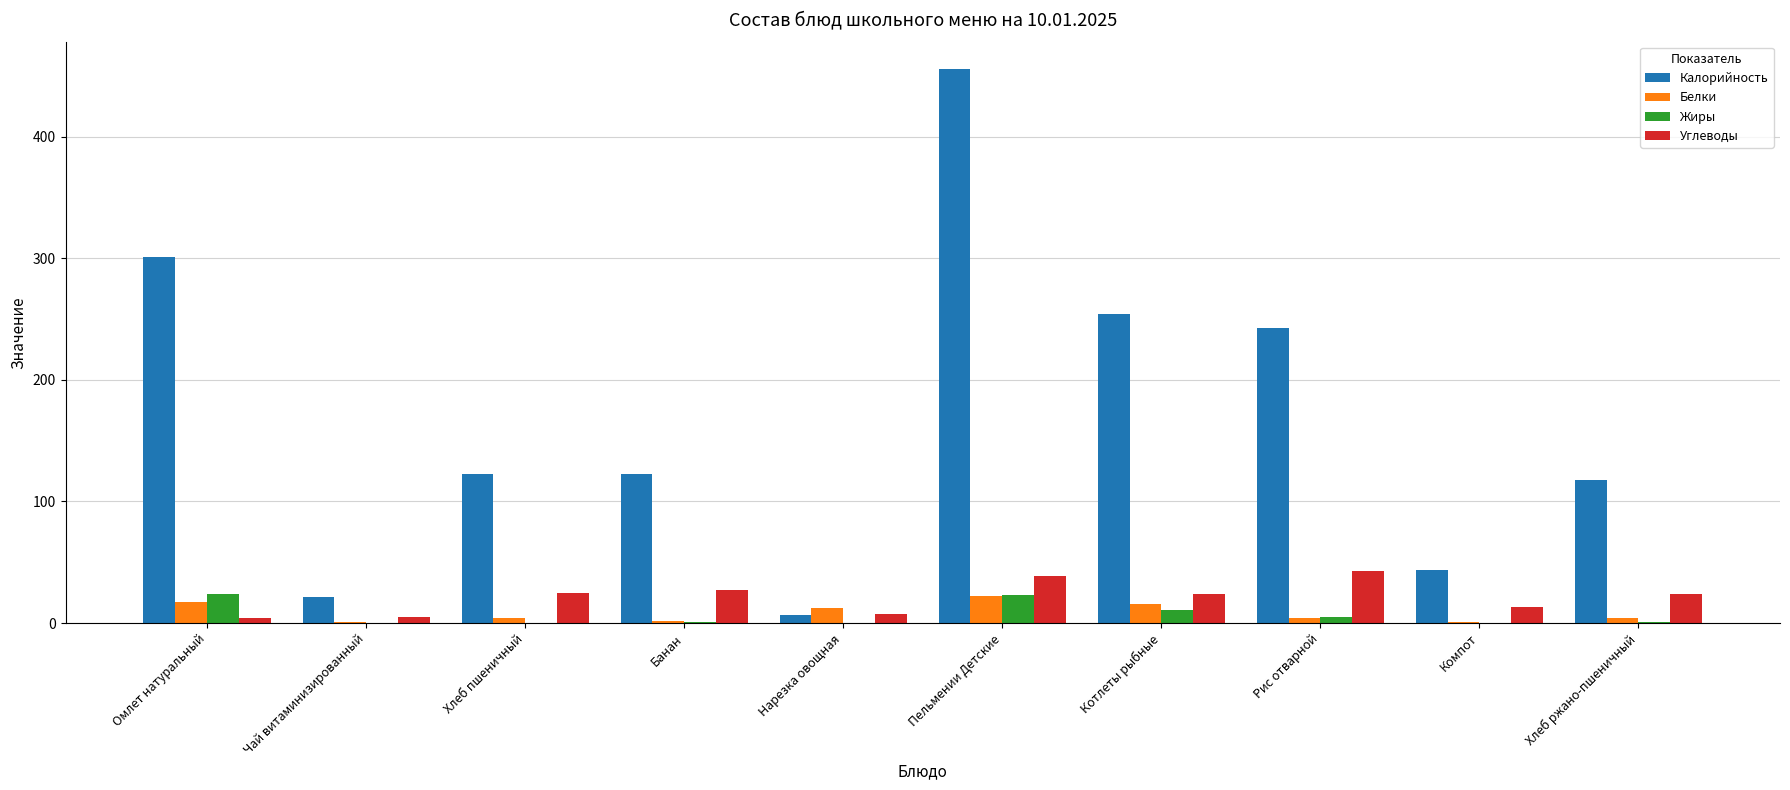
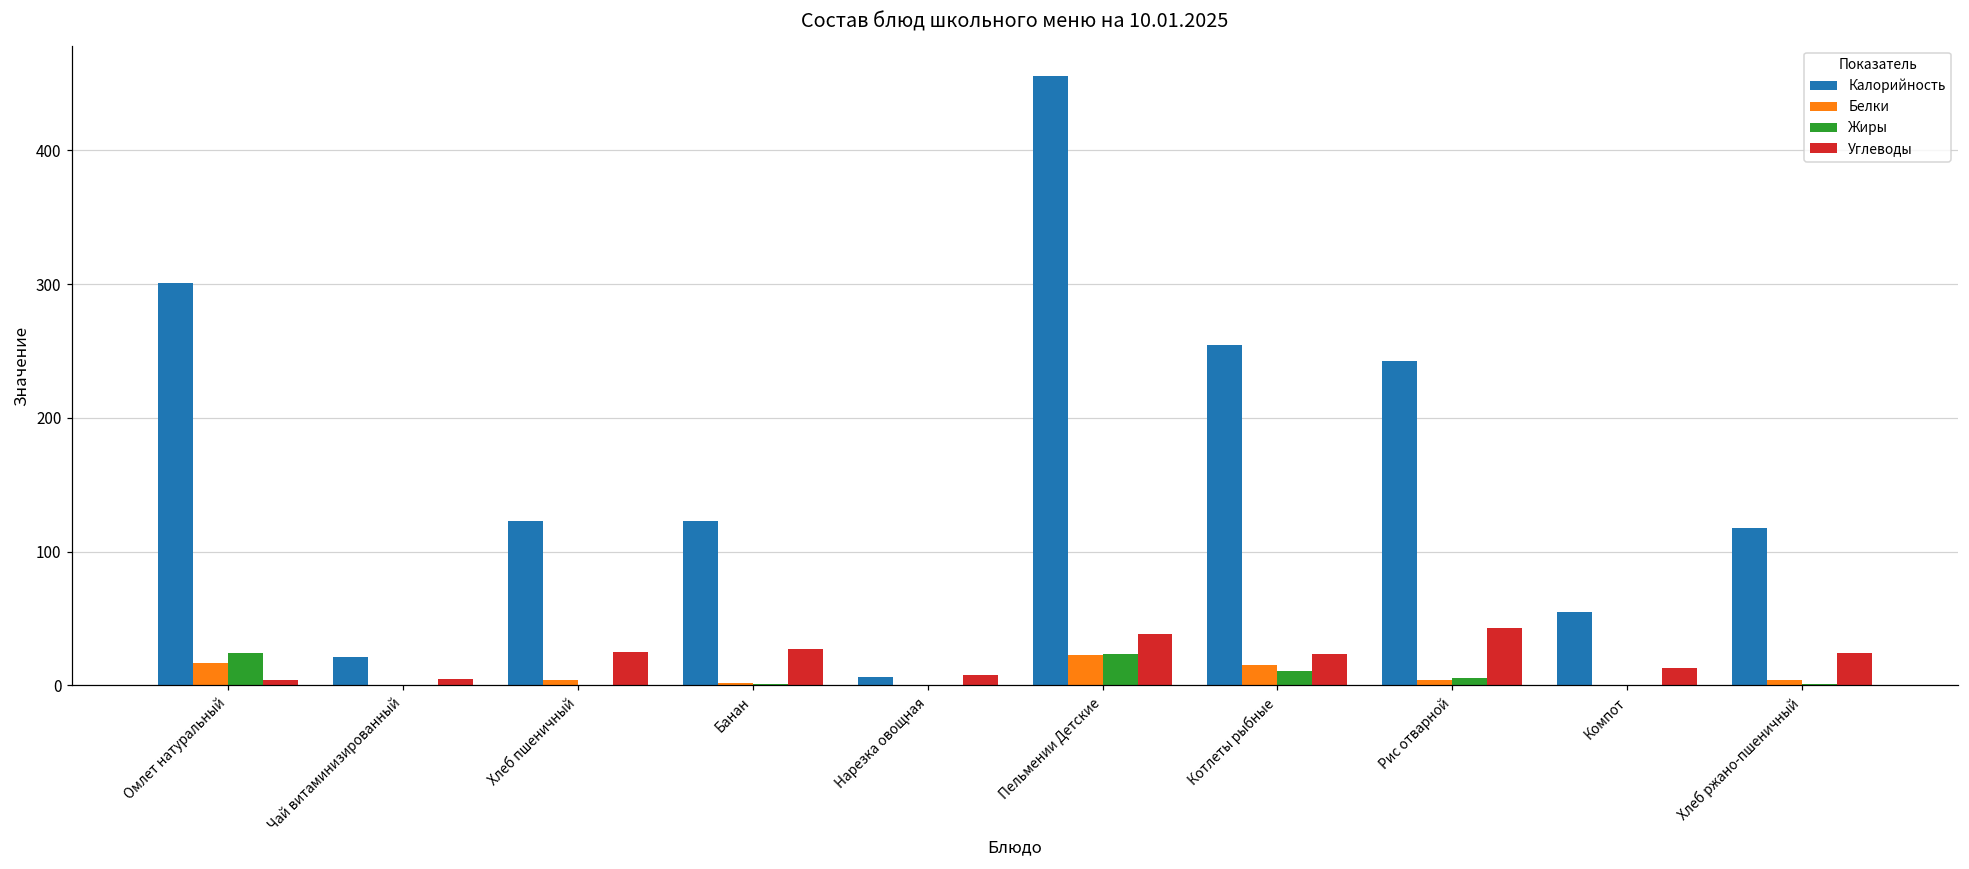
  {
    "Калорийность": {
      "Омлет натуральный": 301,
      "Чай витаминизированный": 21,
      "Хлеб пшеничный": 123,
      "Банан": 123,
      "Нарезка овощная": 6,
      "Пельмении Детские": 455,
      "Котлеты рыбные": 255,
      "Рис отварной": 242,
-     "Компот": 44,
+     "Компот": 55,
      "Хлеб ржано-пшеничный": 117
    },
    "Белки": {
      "Омлет натуральный": 17,
      "Хлеб пшеничный": 4,
-     "Нарезка овощная": 13,
+     "Нарезка овощная": 0,
      "Пельмении Детские": 23,
      "Котлеты рыбные": 15,
      "Рис отварной": 4,
      "Хлеб ржано-пшеничный": 4
    },
    "Жиры": {
      "Омлет натуральный": 24,
      "Нарезка овощная": 0,
      "Пельмении Детские": 23,
      "Котлеты рыбные": 11,
      "Рис отварной": 5
    },
    "Углеводы": {
      "Омлет натуральный": 4,
      "Чай витаминизированный": 5,
      "Хлеб пшеничный": 25,
      "Банан": 27,
      "Нарезка овощная": 8,
      "Пельмении Детские": 39,
      "Котлеты рыбные": 24,
      "Рис отварной": 43,
      "Компот": 13,
      "Хлеб ржано-пшеничный": 24
    }
  }
